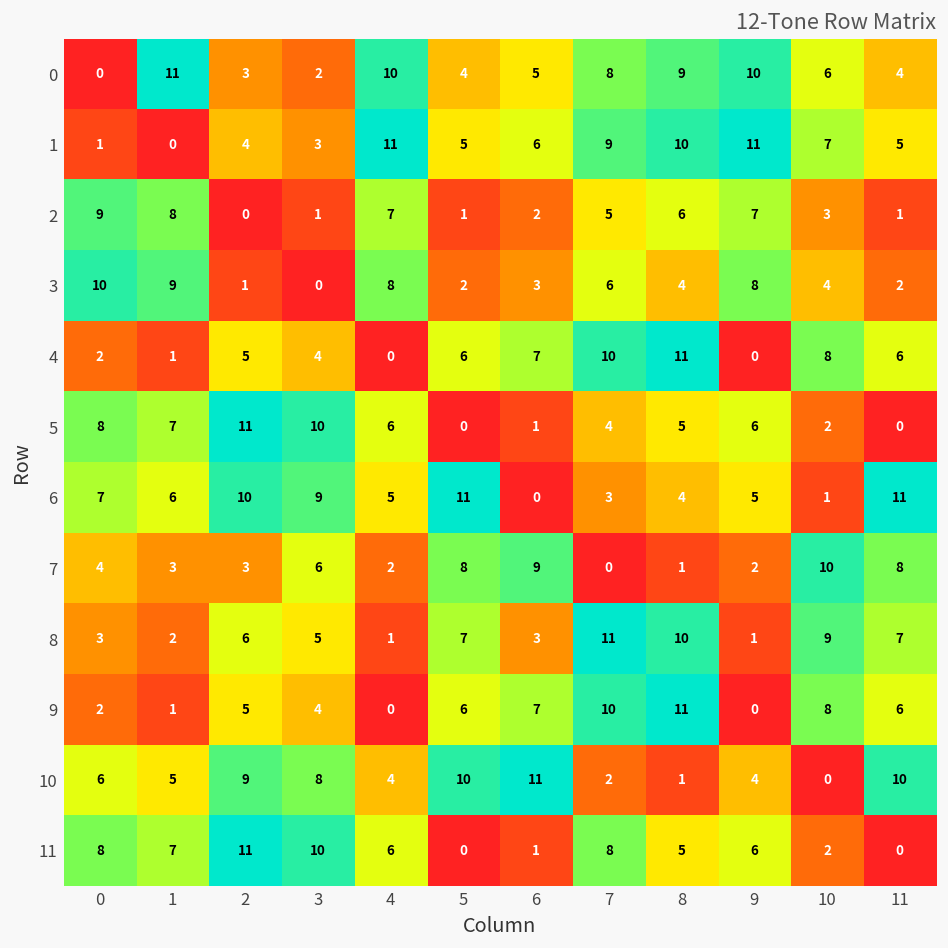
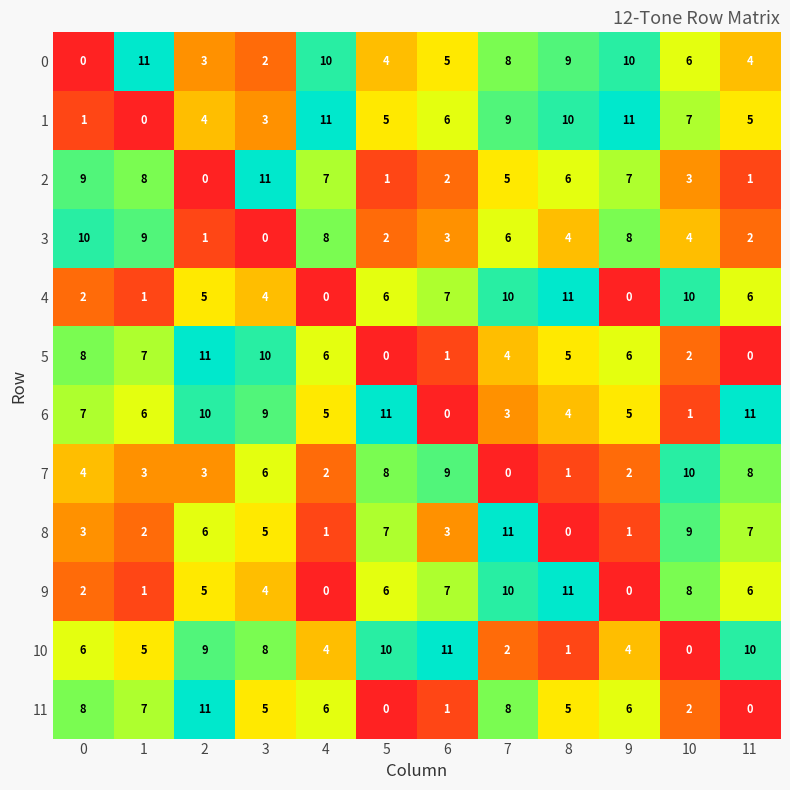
  {
    "0": {
      "0": 0,
      "1": 11,
      "2": 3,
      "3": 2,
      "4": 10,
      "5": 4,
      "6": 5,
      "7": 8,
      "8": 9,
      "9": 10,
      "10": 6,
      "11": 4
    },
    "1": {
      "0": 1,
      "1": 0,
      "2": 4,
      "3": 3,
      "4": 11,
      "5": 5,
      "6": 6,
      "7": 9,
      "8": 10,
      "9": 11,
      "10": 7,
      "11": 5
    },
    "2": {
      "0": 9,
      "1": 8,
      "2": 0,
-     "3": 1,
+     "3": 11,
      "4": 7,
      "5": 1,
      "6": 2,
      "7": 5,
      "8": 6,
      "9": 7,
      "10": 3,
      "11": 1
    },
    "3": {
      "0": 10,
      "1": 9,
      "2": 1,
      "3": 0,
      "4": 8,
      "5": 2,
      "6": 3,
      "7": 6,
      "8": 4,
      "9": 8,
      "10": 4,
      "11": 2
    },
    "4": {
      "0": 2,
      "1": 1,
      "2": 5,
      "3": 4,
      "4": 0,
      "5": 6,
      "6": 7,
      "7": 10,
      "8": 11,
      "9": 0,
-     "10": 8,
+     "10": 10,
      "11": 6
    },
    "5": {
      "0": 8,
      "1": 7,
      "2": 11,
      "3": 10,
      "4": 6,
      "5": 0,
      "6": 1,
      "7": 4,
      "8": 5,
      "9": 6,
      "10": 2,
      "11": 0
    },
    "6": {
      "0": 7,
      "1": 6,
      "2": 10,
      "3": 9,
      "4": 5,
      "5": 11,
      "6": 0,
      "7": 3,
      "8": 4,
      "9": 5,
      "10": 1,
      "11": 11
    },
    "7": {
      "0": 4,
      "1": 3,
      "2": 3,
      "3": 6,
      "4": 2,
      "5": 8,
      "6": 9,
      "7": 0,
      "8": 1,
      "9": 2,
      "10": 10,
      "11": 8
    },
    "8": {
      "0": 3,
      "1": 2,
      "2": 6,
      "3": 5,
      "4": 1,
      "5": 7,
      "6": 3,
      "7": 11,
-     "8": 10,
+     "8": 0,
      "9": 1,
      "10": 9,
      "11": 7
    },
    "9": {
      "0": 2,
      "1": 1,
      "2": 5,
      "3": 4,
      "4": 0,
      "5": 6,
      "6": 7,
      "7": 10,
      "8": 11,
      "9": 0,
      "10": 8,
      "11": 6
    },
    "10": {
      "0": 6,
      "1": 5,
      "2": 9,
      "3": 8,
      "4": 4,
      "5": 10,
      "6": 11,
      "7": 2,
      "8": 1,
      "9": 4,
      "10": 0,
      "11": 10
    },
    "11": {
      "0": 8,
      "1": 7,
      "2": 11,
-     "3": 10,
+     "3": 5,
      "4": 6,
      "5": 0,
      "6": 1,
      "7": 8,
      "8": 5,
      "9": 6,
      "10": 2,
      "11": 0
    }
  }
